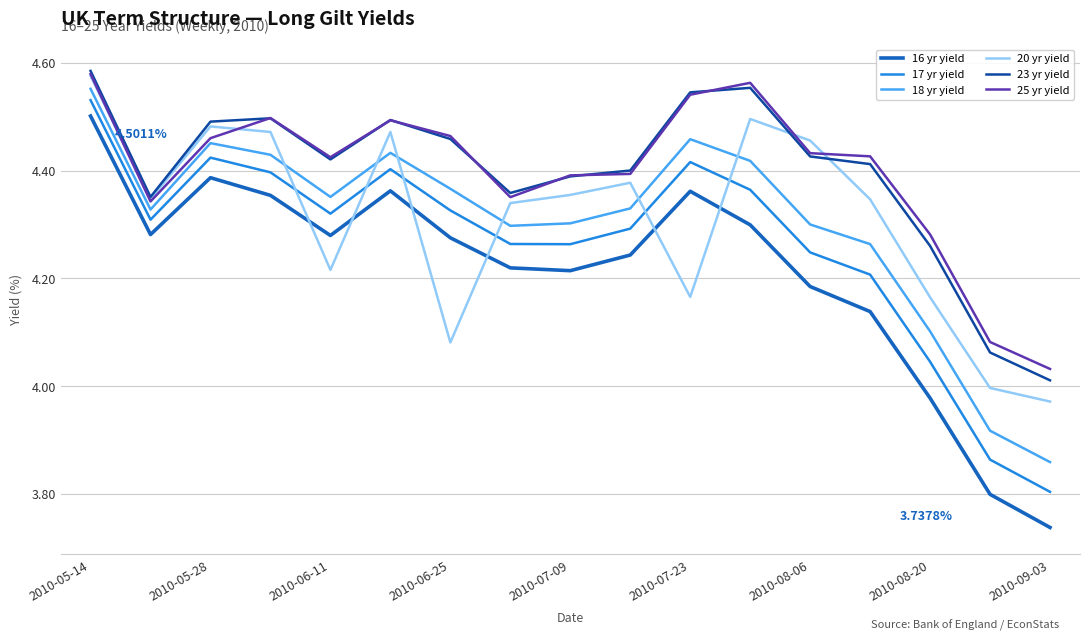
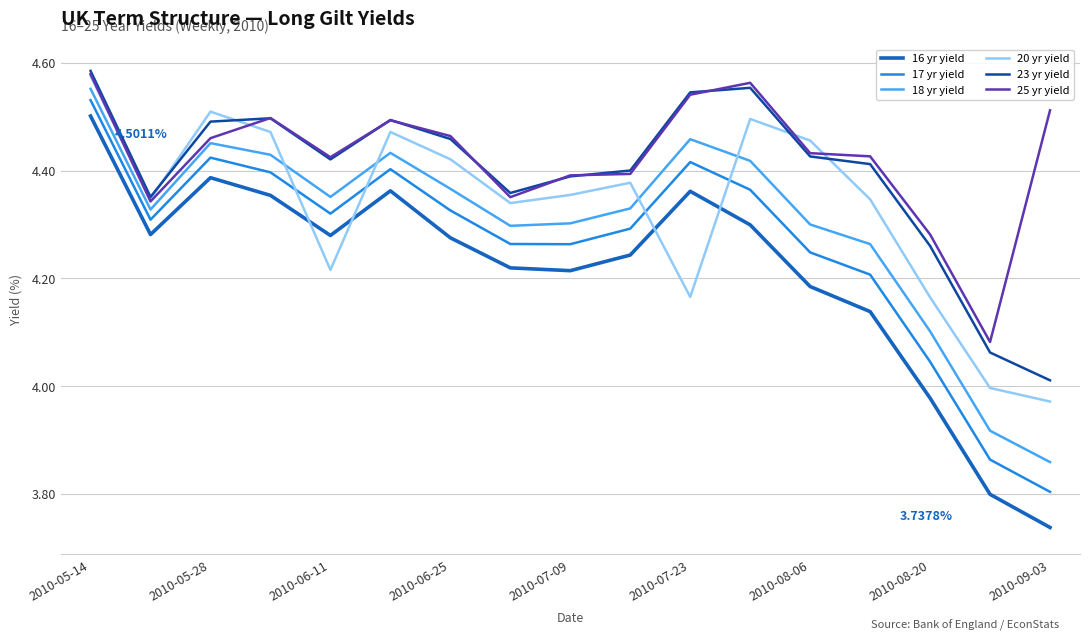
  {
    "20 yr yield": {
-     "2010-05-28": 4.48,
+     "2010-05-28": 4.51,
      "2010-06-11": 4.22,
-     "2010-06-25": 4.08,
+     "2010-06-25": 4.42,
      "2010-07-09": 4.35,
      "2010-07-23": 4.17,
      "2010-08-06": 4.46,
      "2010-08-20": 4.16,
      "2010-09-03": 3.97
    },
    "25 yr yield": {
      "2010-05-28": 4.46,
      "2010-06-25": 4.46,
      "2010-08-06": 4.43,
      "2010-08-20": 4.28,
-     "2010-09-03": 4.03
+     "2010-09-03": 4.51
    }
  }
